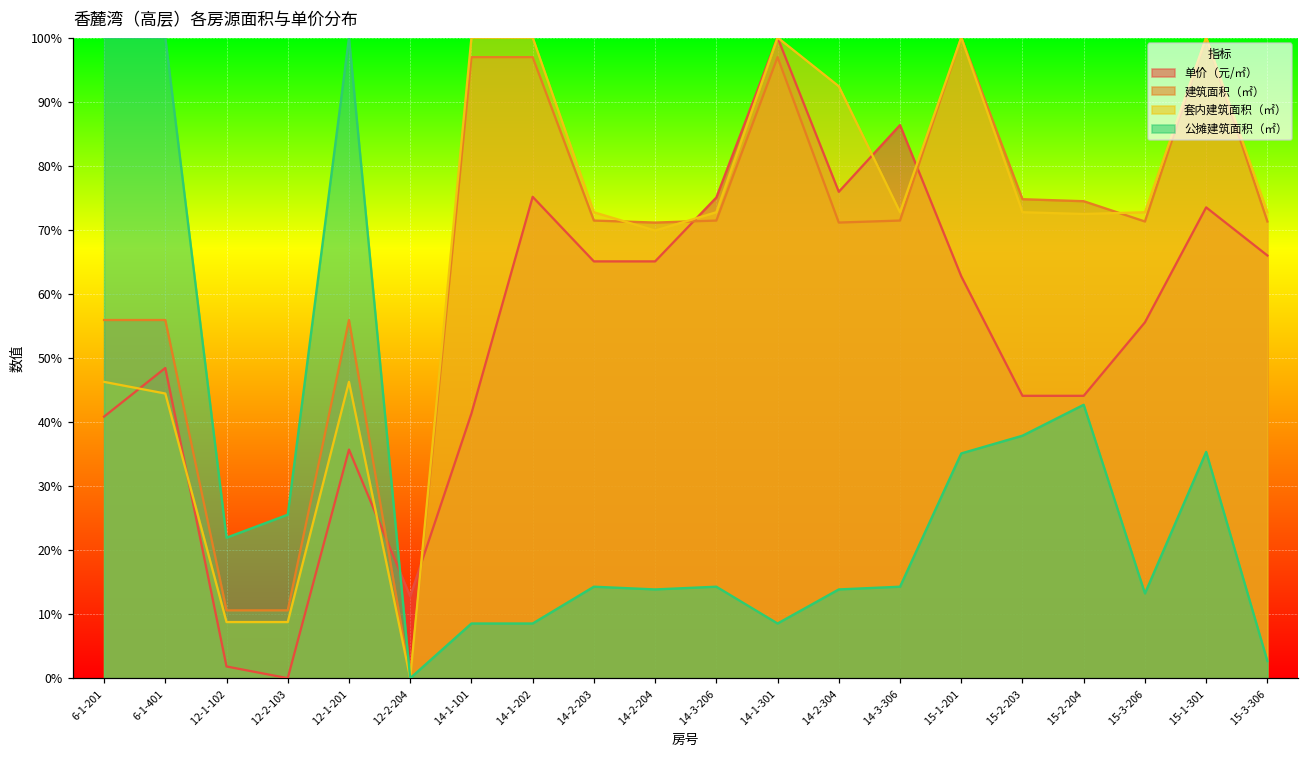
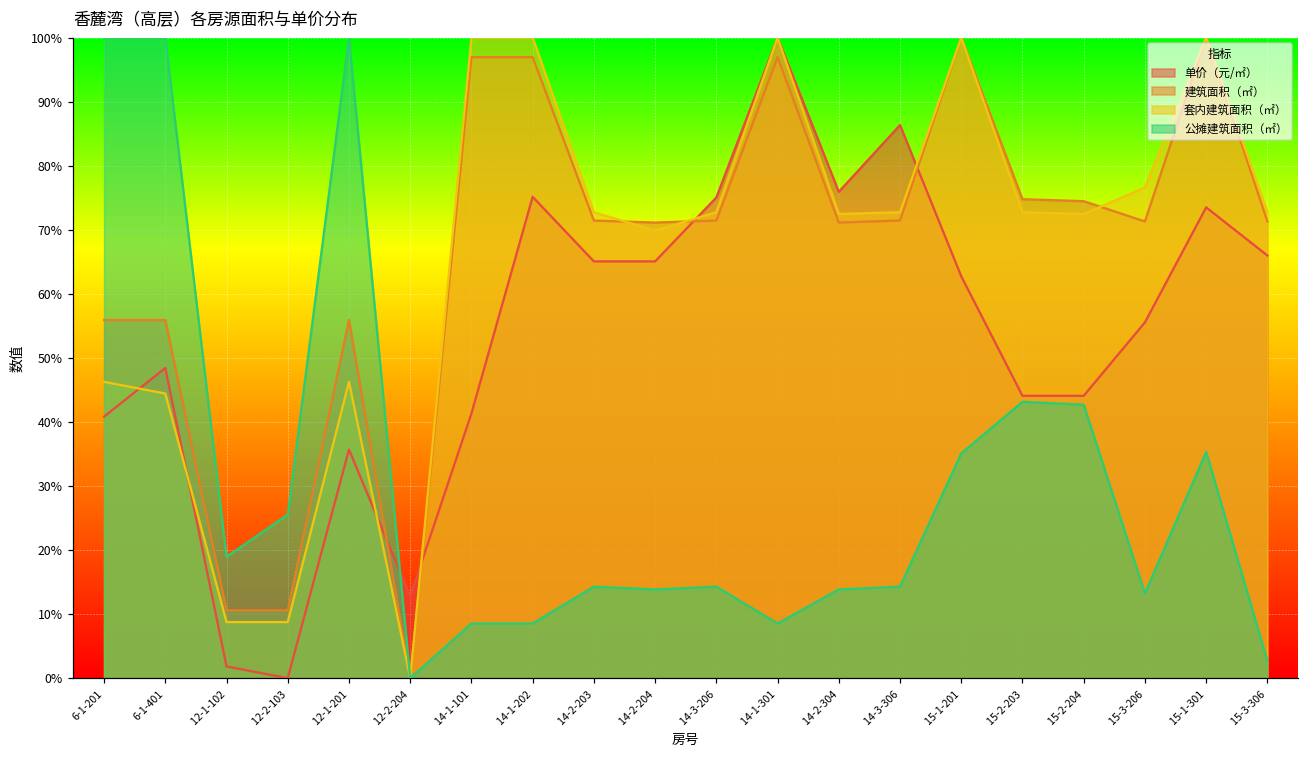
  {
    "套内建筑面积（㎡）": {
      "6-1-201": "46%",
      "6-1-401": "44%",
      "12-1-102": "9%",
      "12-2-103": "9%",
      "12-1-201": "46%",
      "14-1-101": "100%",
      "14-1-202": "100%",
      "14-2-203": "73%",
      "14-2-204": "70%",
      "14-3-206": "73%",
-     "14-2-304": "92%",
+     "14-2-304": "72%",
      "14-3-306": "73%",
      "15-2-203": "73%",
      "15-2-204": "72%",
-     "15-3-206": "73%",
+     "15-3-206": "77%",
      "15-3-306": "73%"
    },
    "公摊建筑面积（㎡）": {
      "6-1-201": "100%",
      "6-1-401": "100%",
-     "12-1-102": "22%",
+     "12-1-102": "19%",
      "12-2-103": "26%",
      "12-1-201": "100%",
      "14-1-101": "9%",
      "14-1-202": "9%",
      "14-2-203": "14%",
      "14-2-204": "14%",
      "14-3-206": "14%",
      "14-1-301": "9%",
      "14-2-304": "14%",
      "14-3-306": "14%",
      "15-1-201": "35%",
-     "15-2-203": "38%",
+     "15-2-203": "43%",
      "15-2-204": "43%",
      "15-3-206": "13%",
      "15-1-301": "35%",
      "15-3-306": "3%"
    }
  }
